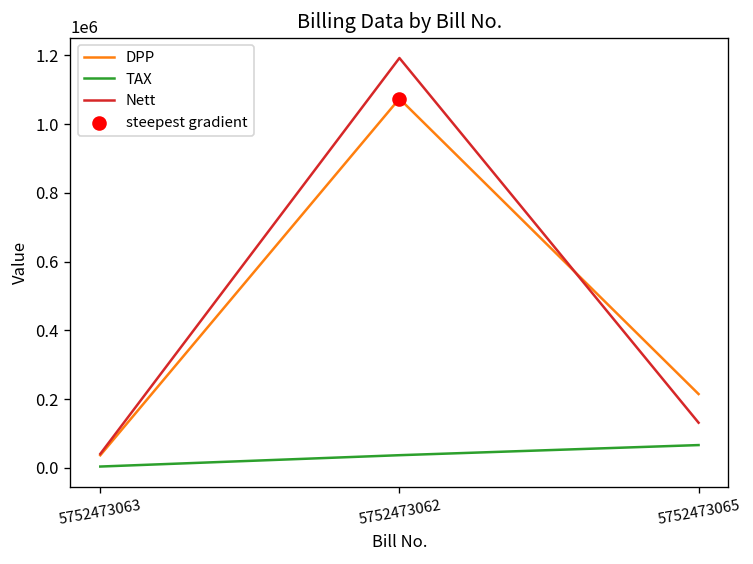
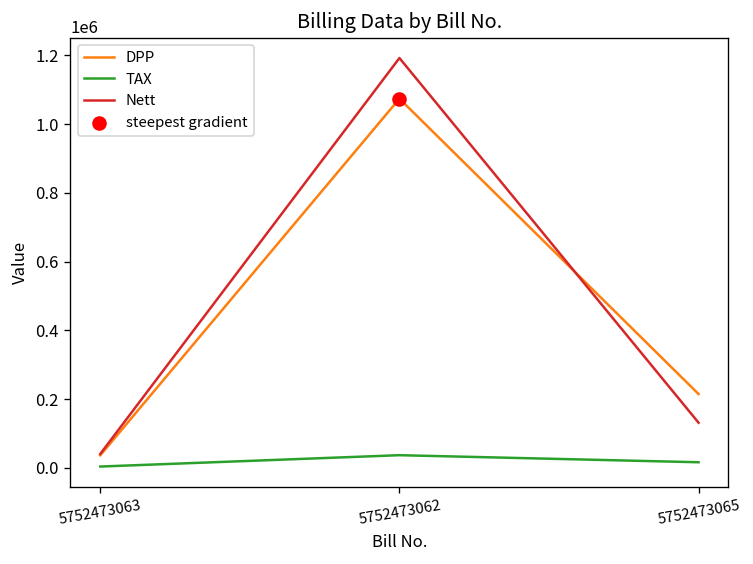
  {
    "DPP": {
      "5752473065": 210000
    },
    "TAX": {
      "5752473063": 0,
      "5752473062": 40000,
-     "5752473065": 70000
+     "5752473065": 20000
    },
    "Nett": {
      "5752473062": 1190000,
      "5752473065": 130000
    }
  }
